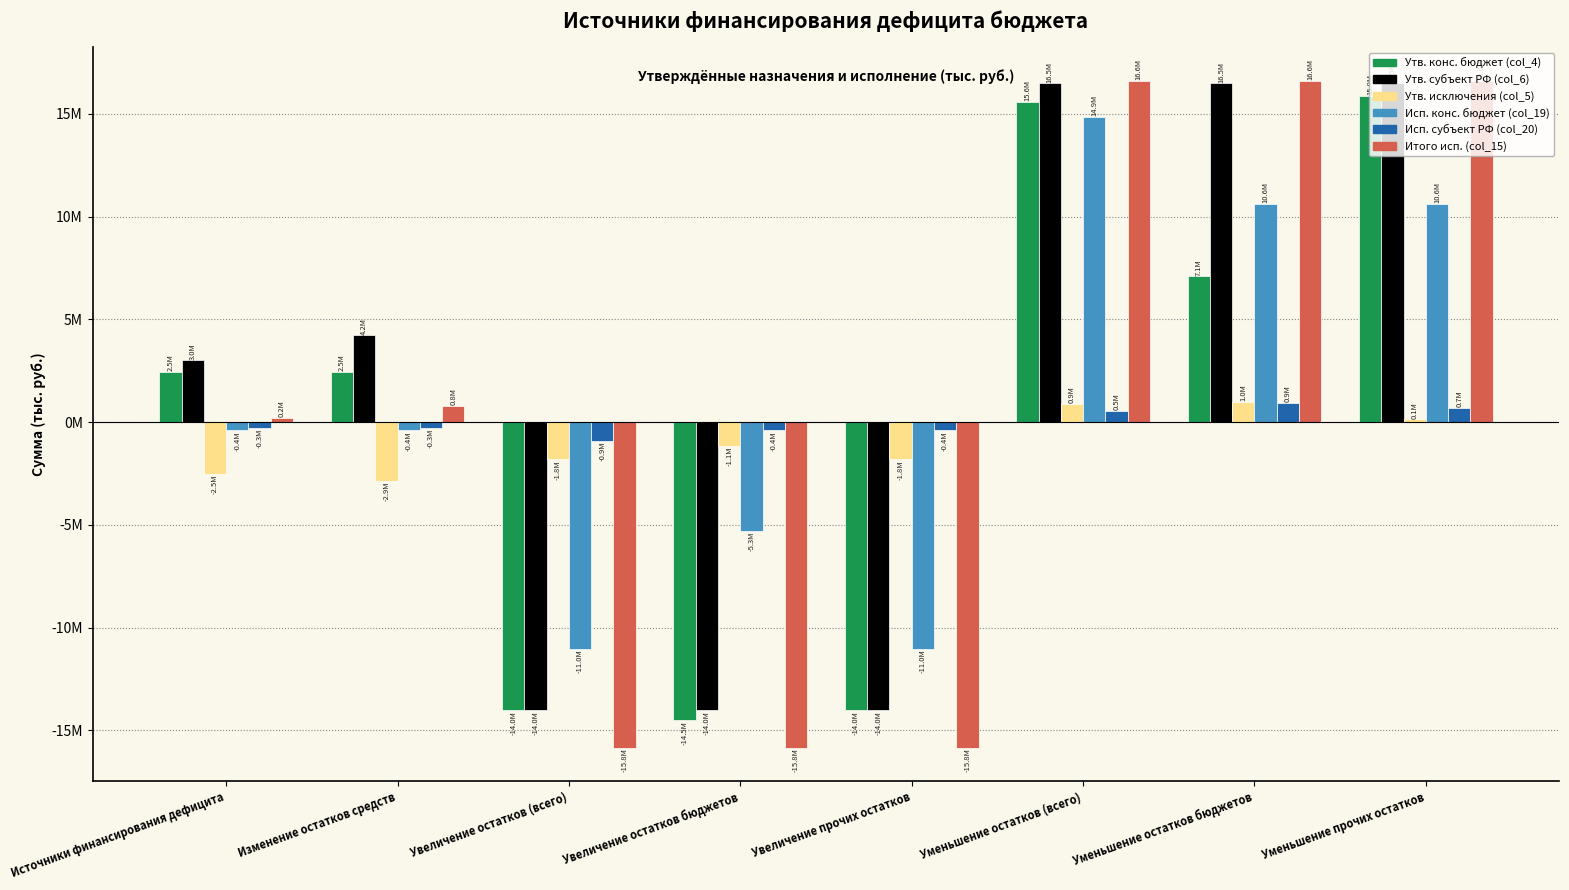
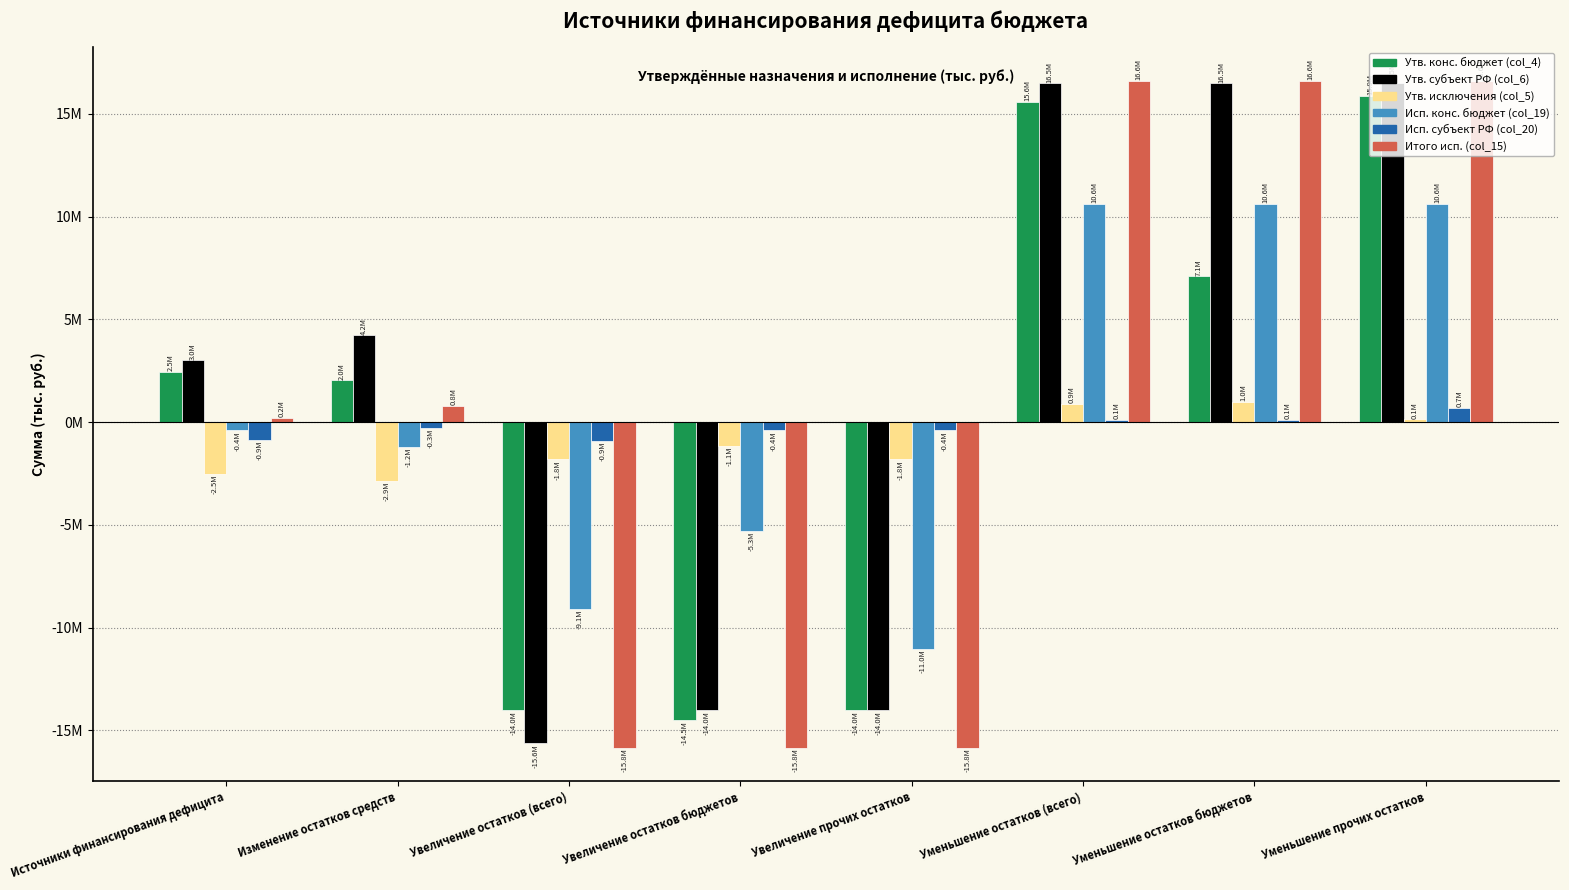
  {
    "Утв. конс. бюджет (col_4)": {
      "Источники финансирования дефицита": "2.5M",
-     "Изменение остатков средств": "2.5M",
+     "Изменение остатков средств": "2.0M",
      "Увеличение остатков (всего)": "-14.0M",
      "Увеличение остатков бюджетов": "-14.5M",
      "Увеличение прочих остатков": "-14.0M",
      "Уменьшение остатков (всего)": "15.6M",
      "Уменьшение остатков бюджетов": "7.1M"
    },
    "Утв. субъект РФ (col_6)": {
      "Источники финансирования дефицита": "3.0M",
      "Изменение остатков средств": "4.2M",
-     "Увеличение остатков (всего)": "-14.0M",
+     "Увеличение остатков (всего)": "-15.6M",
      "Увеличение остатков бюджетов": "-14.0M",
      "Увеличение прочих остатков": "-14.0M",
      "Уменьшение остатков (всего)": "16.5M",
      "Уменьшение остатков бюджетов": "16.5M"
    },
    "Утв. исключения (col_5)": {
      "Источники финансирования дефицита": "-2.5M",
      "Изменение остатков средств": "-2.9M",
      "Увеличение остатков (всего)": "-1.8M",
      "Увеличение остатков бюджетов": "-1.1M",
      "Увеличение прочих остатков": "-1.8M",
      "Уменьшение остатков (всего)": "0.9M",
      "Уменьшение остатков бюджетов": "1.0M",
      "Уменьшение прочих остатков": "0.1M"
    },
    "Исп. конс. бюджет (col_19)": {
      "Источники финансирования дефицита": "-0.4M",
-     "Изменение остатков средств": "-0.4M",
-     "Увеличение остатков (всего)": "-11.0M",
+     "Изменение остатков средств": "-1.2M",
+     "Увеличение остатков (всего)": "-9.1M",
      "Увеличение остатков бюджетов": "-5.3M",
      "Увеличение прочих остатков": "-11.0M",
-     "Уменьшение остатков (всего)": "14.9M",
+     "Уменьшение остатков (всего)": "10.6M",
      "Уменьшение остатков бюджетов": "10.6M",
      "Уменьшение прочих остатков": "10.6M"
    },
    "Исп. субъект РФ (col_20)": {
-     "Источники финансирования дефицита": "-0.3M",
+     "Источники финансирования дефицита": "-0.9M",
      "Изменение остатков средств": "-0.3M",
      "Увеличение остатков (всего)": "-0.9M",
      "Увеличение остатков бюджетов": "-0.4M",
      "Увеличение прочих остатков": "-0.4M",
-     "Уменьшение остатков (всего)": "0.5M",
-     "Уменьшение остатков бюджетов": "0.9M",
+     "Уменьшение остатков (всего)": "0.1M",
+     "Уменьшение остатков бюджетов": "0.1M",
      "Уменьшение прочих остатков": "0.7M"
    },
    "Итого исп. (col_15)": {
      "Источники финансирования дефицита": "0.2M",
      "Изменение остатков средств": "0.8M",
      "Увеличение остатков (всего)": "-15.8M",
      "Увеличение остатков бюджетов": "-15.8M",
      "Увеличение прочих остатков": "-15.8M",
      "Уменьшение остатков (всего)": "16.6M",
      "Уменьшение остатков бюджетов": "16.6M"
    }
  }
